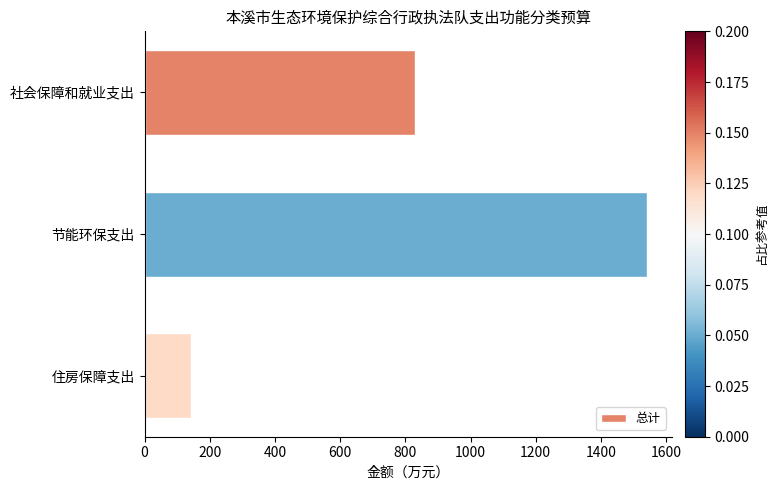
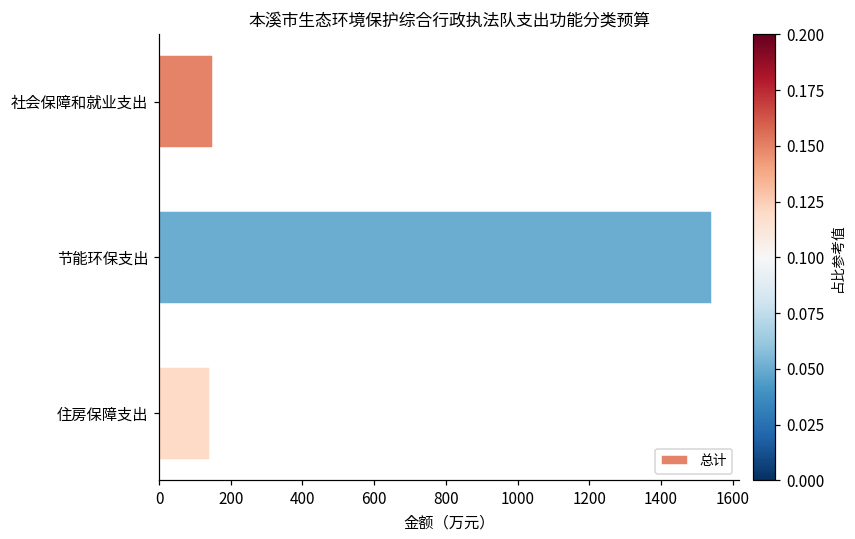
  {
-   "社会保障和就业支出": 830,
+   "社会保障和就业支出": 150,
    "节能环保支出": 1540,
    "住房保障支出": 140
  }
